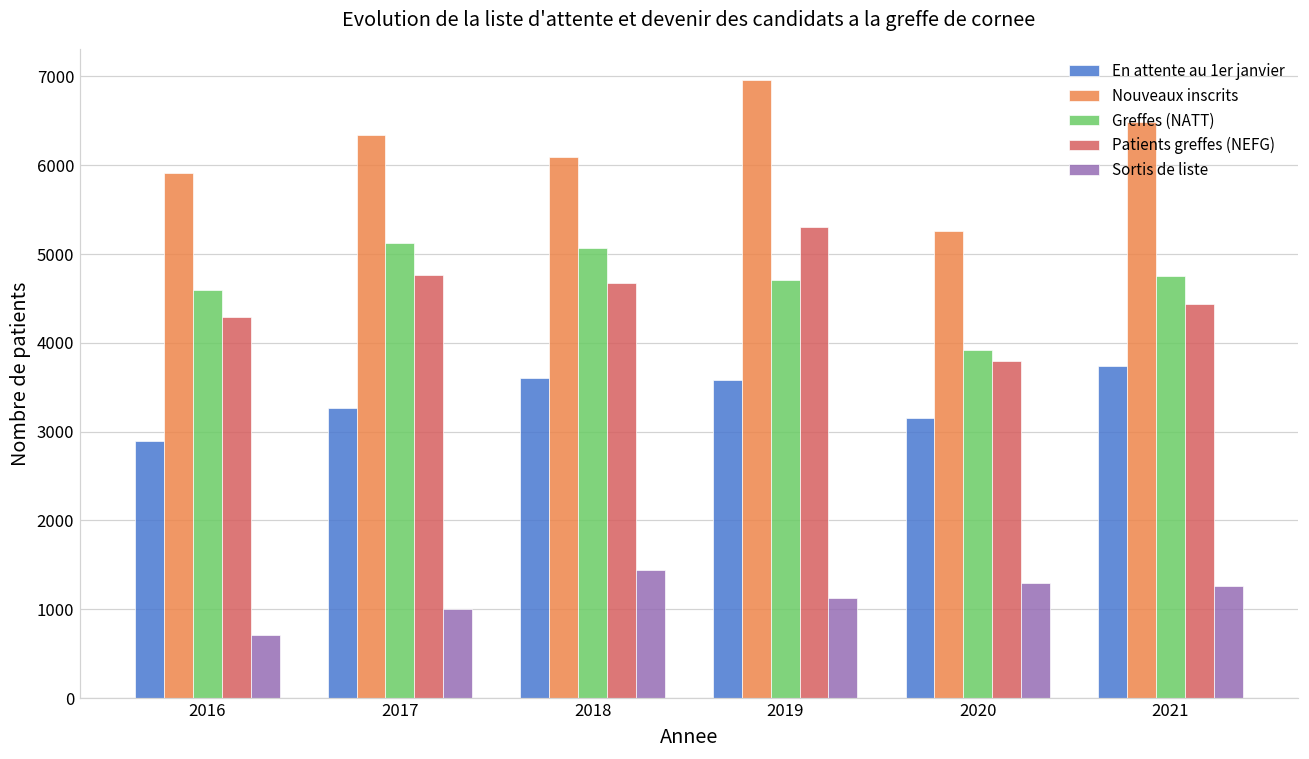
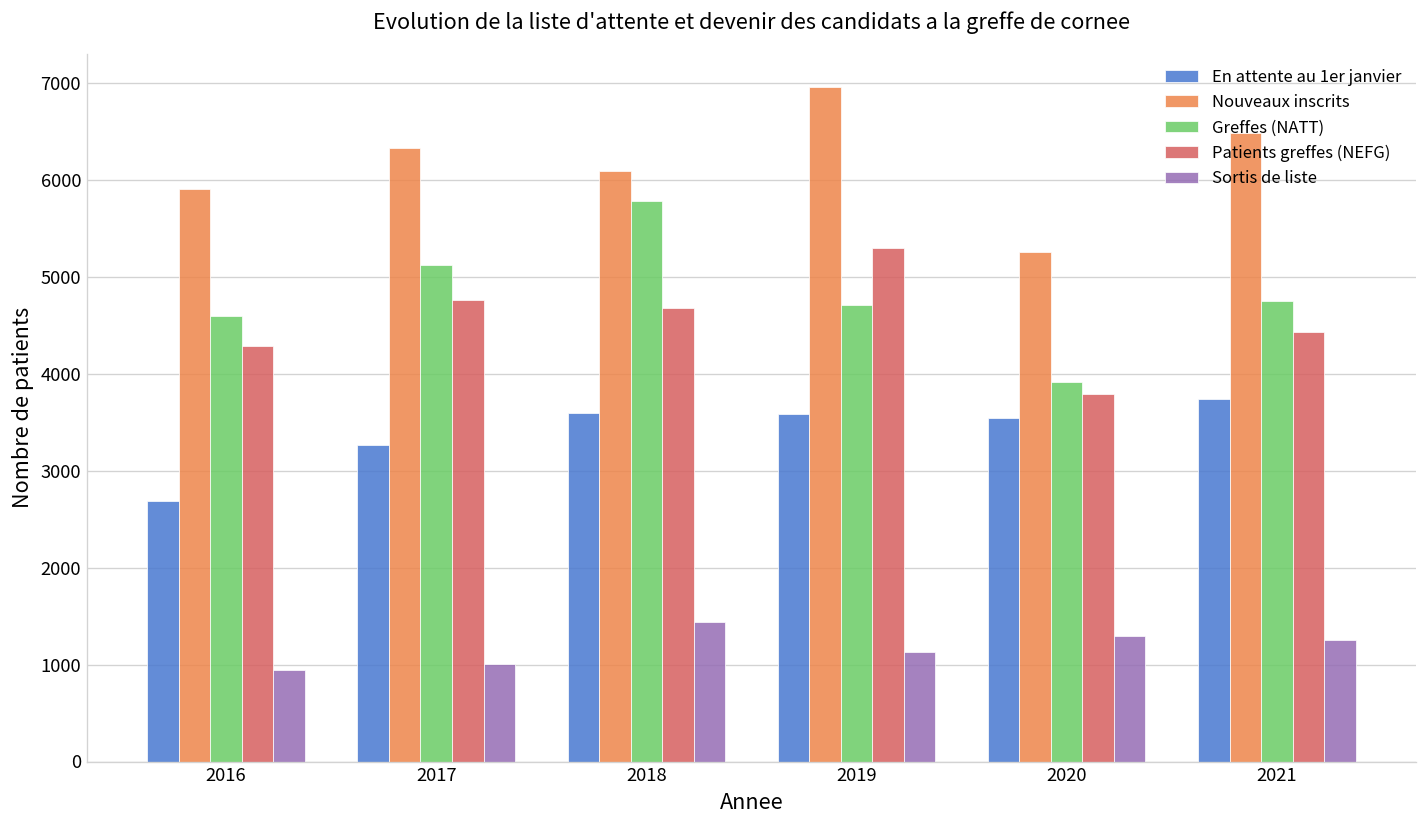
  {
    "En attente au 1er janvier": {
-     "2016": 2900,
+     "2016": 2700,
      "2017": 3300,
      "2018": 3600,
      "2019": 3600,
-     "2020": 3200,
+     "2020": 3600,
      "2021": 3700
    },
    "Greffes (NATT)": {
      "2016": 4600,
      "2017": 5100,
-     "2018": 5100,
+     "2018": 5800,
      "2019": 4700,
      "2020": 3900,
      "2021": 4800
    },
    "Sortis de liste": {
-     "2016": 700,
+     "2016": 900,
      "2017": 1000,
      "2018": 1400,
      "2019": 1100,
      "2020": 1300,
      "2021": 1300
    }
  }
